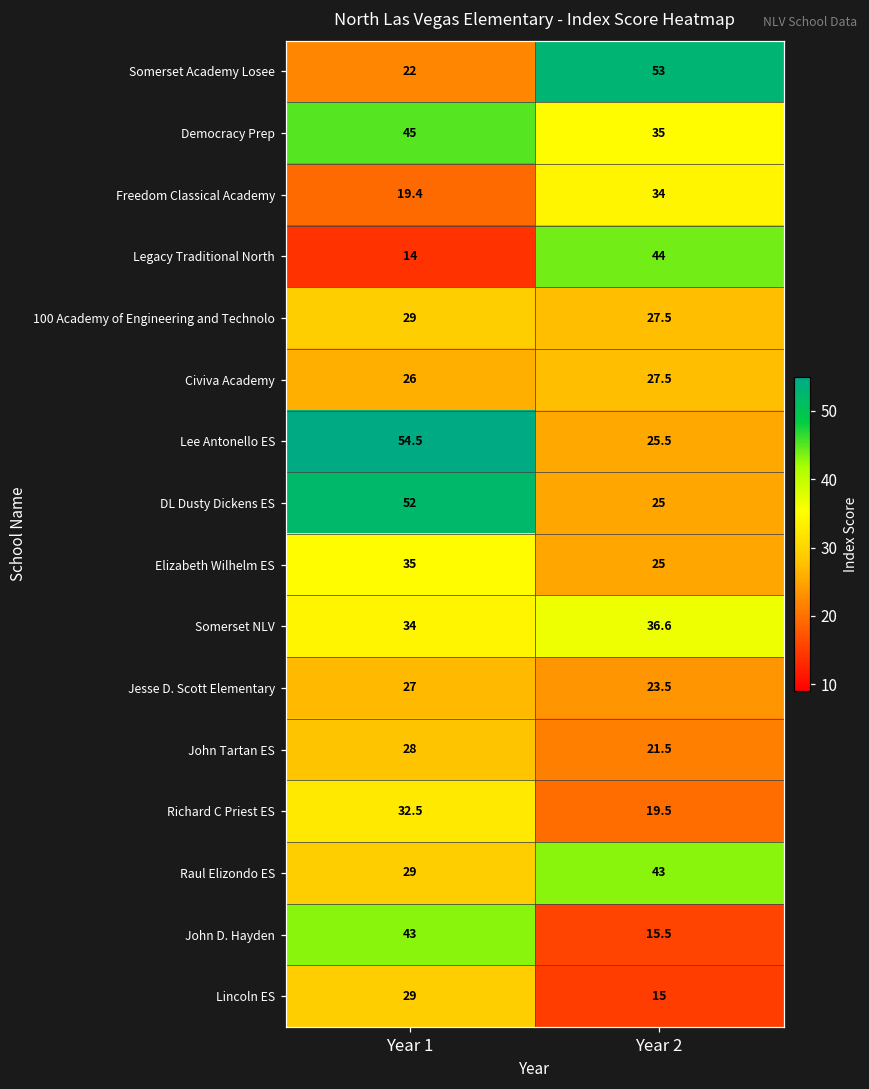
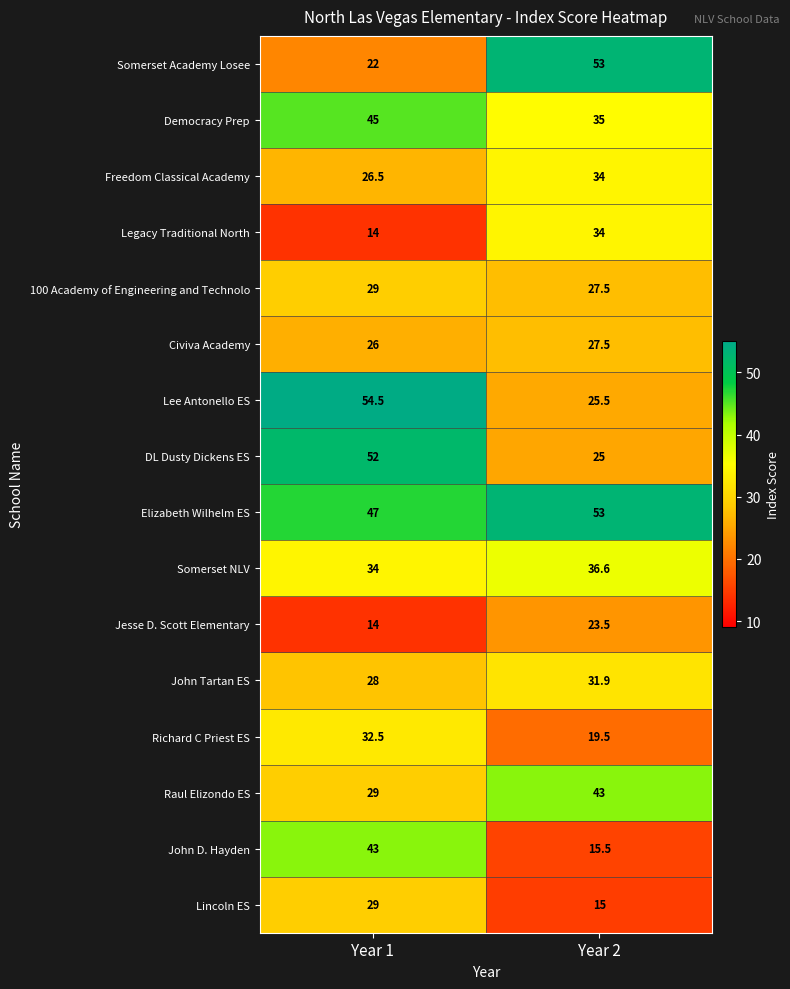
  {
    "Somerset Academy Losee": {
      "Year 1": 22,
      "Year 2": 53
    },
    "Democracy Prep": {
      "Year 1": 45,
      "Year 2": 35
    },
    "Freedom Classical Academy": {
-     "Year 1": 19.4,
+     "Year 1": 26.5,
      "Year 2": 34
    },
    "Legacy Traditional North": {
      "Year 1": 14,
-     "Year 2": 44
+     "Year 2": 34
    },
    "100 Academy of Engineering and Technolo": {
      "Year 1": 29,
      "Year 2": 27.5
    },
    "Civiva Academy": {
      "Year 1": 26,
      "Year 2": 27.5
    },
    "Lee Antonello ES": {
      "Year 1": 54.5,
      "Year 2": 25.5
    },
    "DL Dusty Dickens ES": {
      "Year 1": 52,
      "Year 2": 25
    },
    "Elizabeth Wilhelm ES": {
-     "Year 1": 35,
-     "Year 2": 25
+     "Year 1": 47,
+     "Year 2": 53
    },
    "Somerset NLV": {
      "Year 1": 34,
      "Year 2": 36.6
    },
    "Jesse D. Scott Elementary": {
-     "Year 1": 27,
+     "Year 1": 14,
      "Year 2": 23.5
    },
    "John Tartan ES": {
      "Year 1": 28,
-     "Year 2": 21.5
+     "Year 2": 31.9
    },
    "Richard C Priest ES": {
      "Year 1": 32.5,
      "Year 2": 19.5
    },
    "Raul Elizondo ES": {
      "Year 1": 29,
      "Year 2": 43
    },
    "John D. Hayden": {
      "Year 1": 43,
      "Year 2": 15.5
    },
    "Lincoln ES": {
      "Year 1": 29,
      "Year 2": 15
    }
  }
